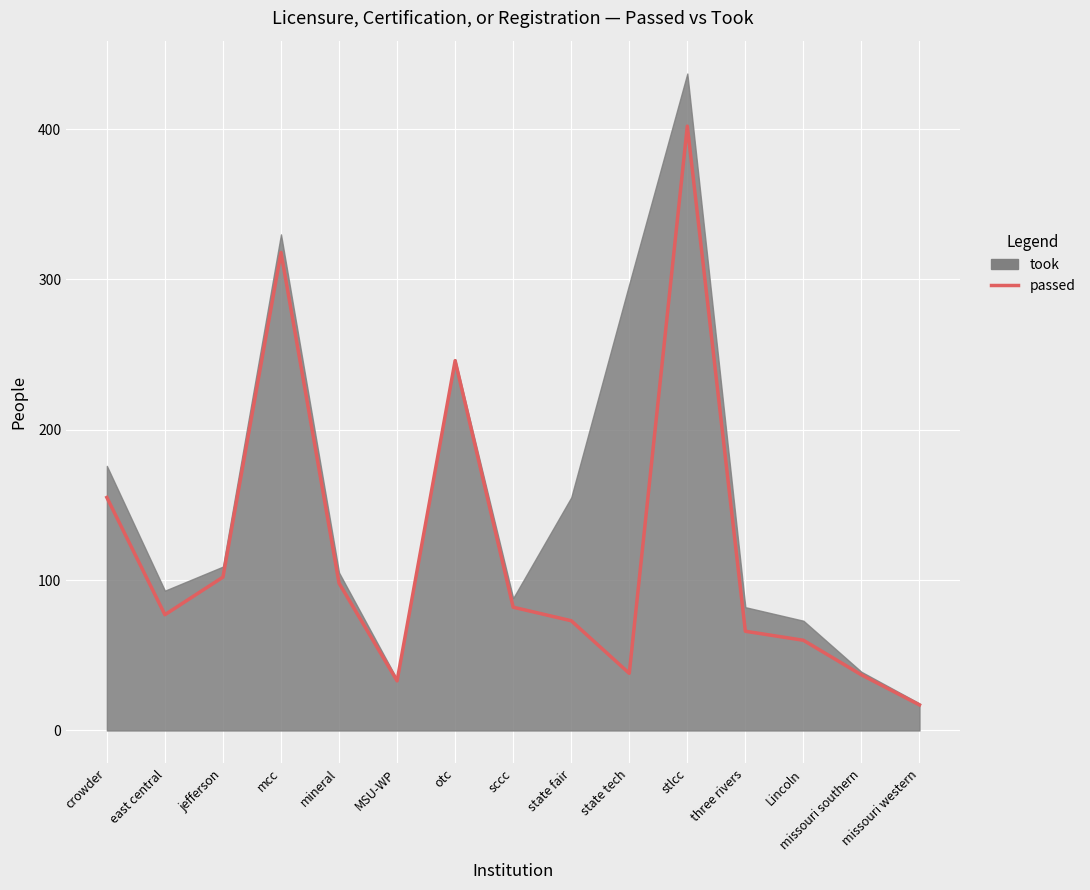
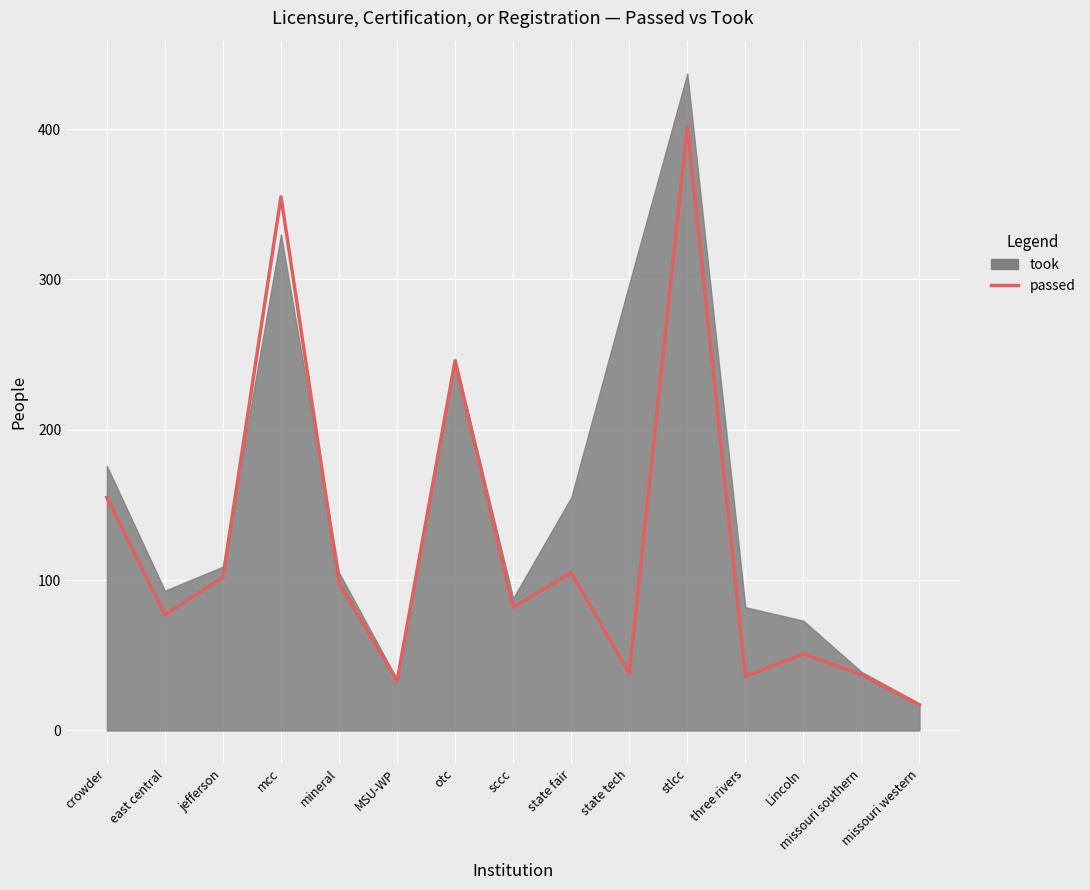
  {
    "passed": {
      "crowder": 155,
      "east central": 77,
      "jefferson": 102,
-     "mcc": 318,
+     "mcc": 355,
      "mineral": 98,
      "sccc": 82,
-     "state fair": 73,
+     "state fair": 105,
      "state tech": 38,
      "stlcc": 402,
-     "three rivers": 66,
-     "Lincoln": 60,
+     "three rivers": 36,
+     "Lincoln": 51,
      "missouri southern": 37
    },
    "took": {
      "crowder": 176,
      "east central": 93,
      "jefferson": 109,
      "mcc": 330,
      "mineral": 105,
      "sccc": 88,
      "state fair": 155,
      "state tech": 297,
      "stlcc": 437,
      "three rivers": 82,
      "Lincoln": 73,
      "missouri southern": 39
    }
  }
